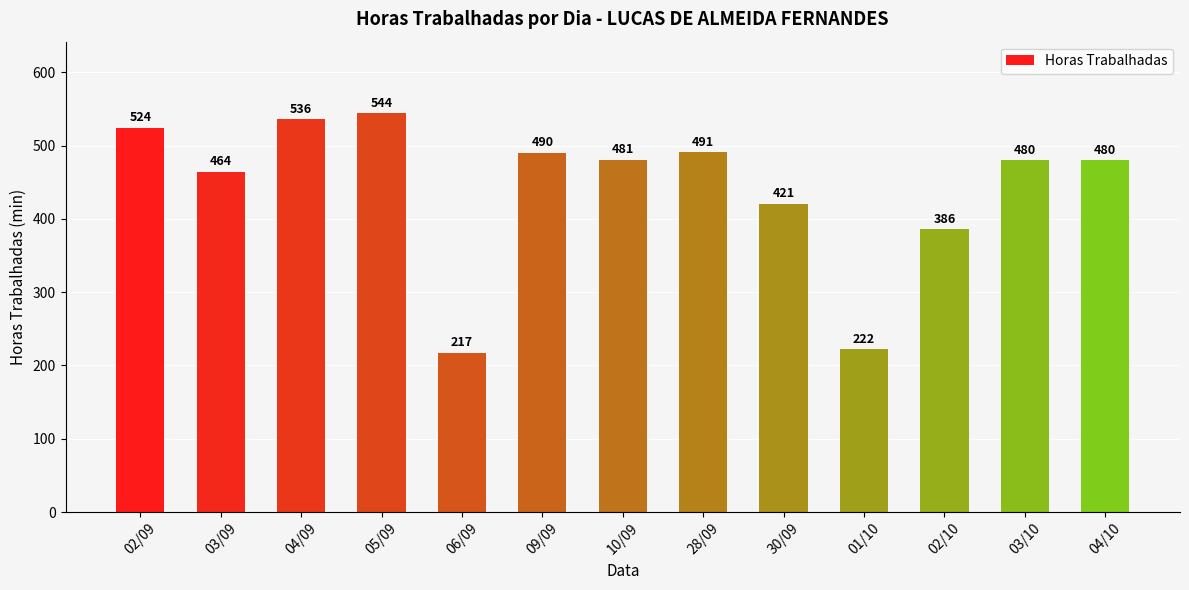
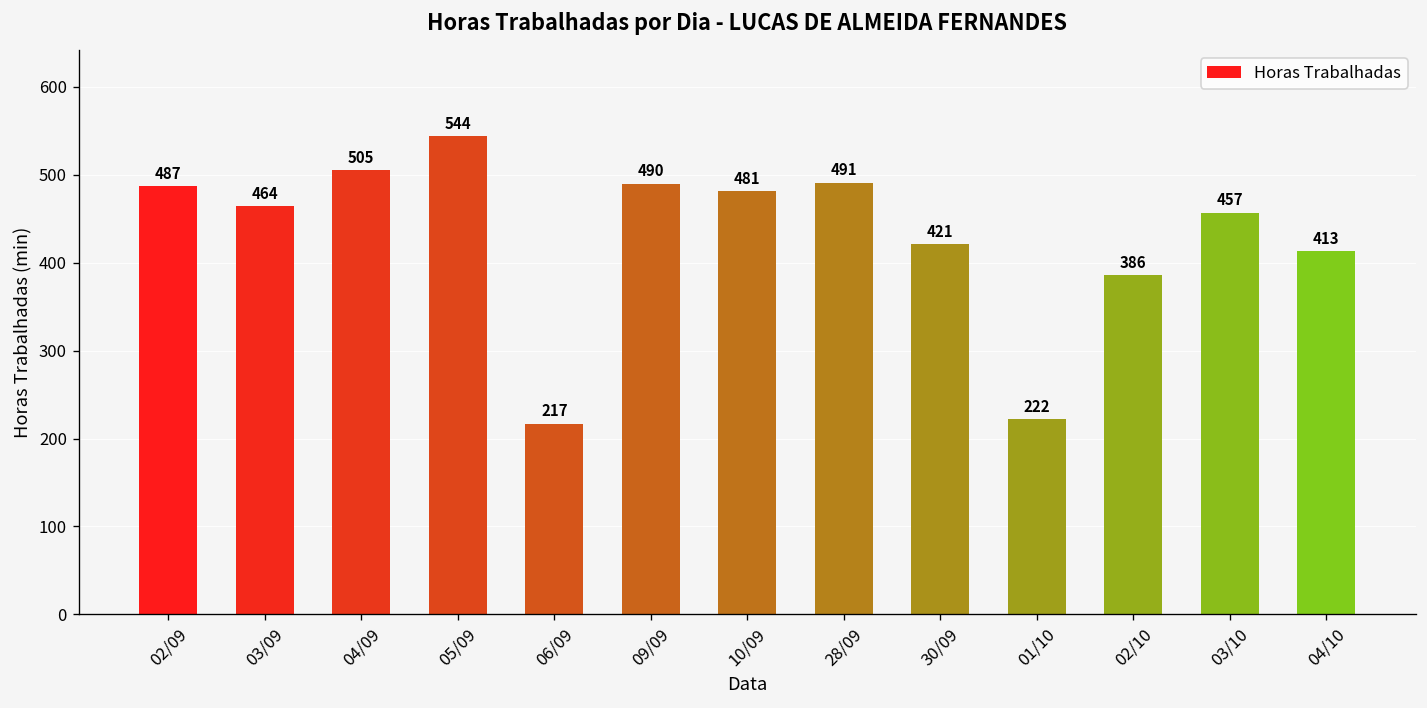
  {
-   "02/09": 524,
+   "02/09": 487,
    "03/09": 464,
-   "04/09": 536,
+   "04/09": 505,
    "05/09": 544,
    "06/09": 217,
    "09/09": 490,
    "10/09": 481,
    "28/09": 491,
    "30/09": 421,
    "01/10": 222,
    "02/10": 386,
-   "03/10": 480,
-   "04/10": 480
+   "03/10": 457,
+   "04/10": 413
  }
